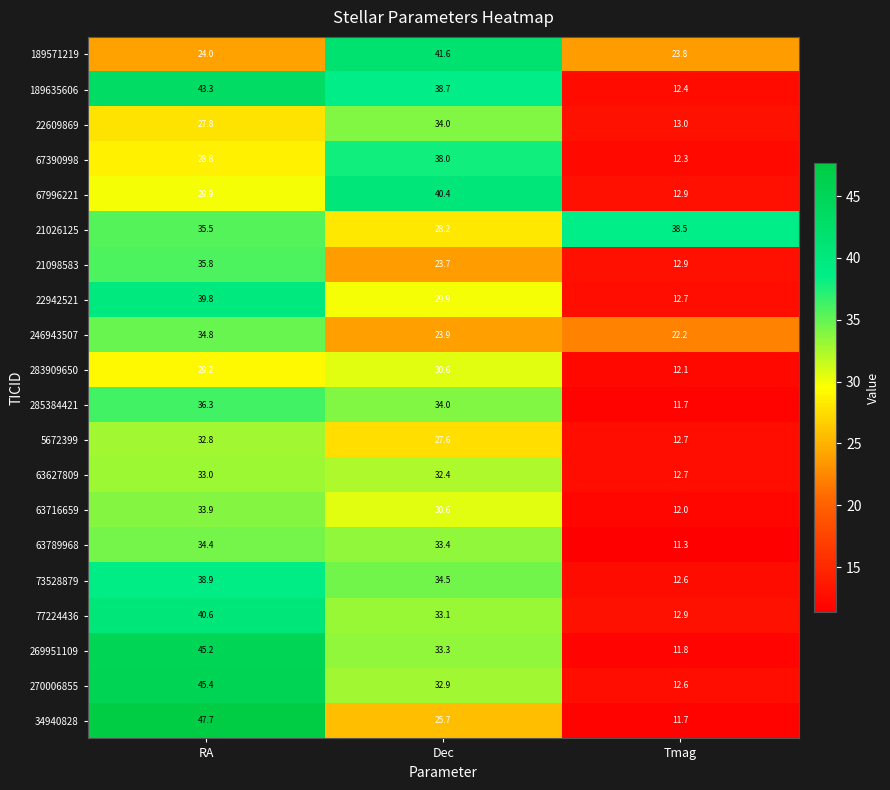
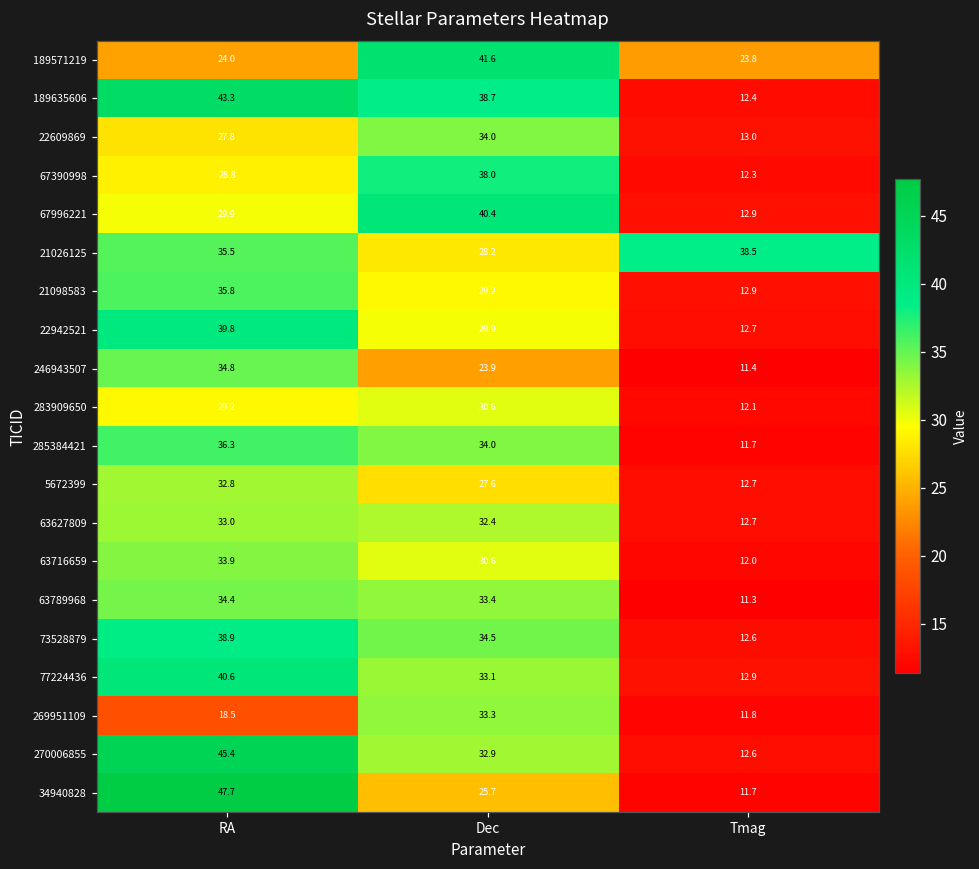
  {
    "189571219": {
      "RA": 24.0,
      "Dec": 41.6,
      "Tmag": 23.8
    },
    "189635606": {
      "RA": 43.3,
      "Dec": 38.7,
      "Tmag": 12.4
    },
    "22609869": {
      "RA": 27.8,
      "Dec": 34.0,
      "Tmag": 13.0
    },
    "67390998": {
      "RA": 28.8,
      "Dec": 38.0,
      "Tmag": 12.3
    },
    "67996221": {
      "RA": 29.9,
      "Dec": 40.4,
      "Tmag": 12.9
    },
    "21026125": {
      "RA": 35.5,
      "Dec": 28.2,
      "Tmag": 38.5
    },
    "21098583": {
      "RA": 35.8,
-     "Dec": 23.7,
+     "Dec": 29.2,
      "Tmag": 12.9
    },
    "22942521": {
      "RA": 39.8,
      "Dec": 29.9,
      "Tmag": 12.7
    },
    "246943507": {
      "RA": 34.8,
      "Dec": 23.9,
-     "Tmag": 22.2
+     "Tmag": 11.4
    },
    "283909650": {
      "RA": 29.2,
      "Dec": 30.6,
      "Tmag": 12.1
    },
    "285384421": {
      "RA": 36.3,
      "Dec": 34.0,
      "Tmag": 11.7
    },
    "5672399": {
      "RA": 32.8,
      "Dec": 27.6,
      "Tmag": 12.7
    },
    "63627809": {
      "RA": 33.0,
      "Dec": 32.4,
      "Tmag": 12.7
    },
    "63716659": {
      "RA": 33.9,
      "Dec": 30.6,
      "Tmag": 12.0
    },
    "63789968": {
      "RA": 34.4,
      "Dec": 33.4,
      "Tmag": 11.3
    },
    "73528879": {
      "RA": 38.9,
      "Dec": 34.5,
      "Tmag": 12.6
    },
    "77224436": {
      "RA": 40.6,
      "Dec": 33.1,
      "Tmag": 12.9
    },
    "269951109": {
-     "RA": 45.2,
+     "RA": 18.5,
      "Dec": 33.3,
      "Tmag": 11.8
    },
    "270006855": {
      "RA": 45.4,
      "Dec": 32.9,
      "Tmag": 12.6
    },
    "34940828": {
      "RA": 47.7,
      "Dec": 25.7,
      "Tmag": 11.7
    }
  }
